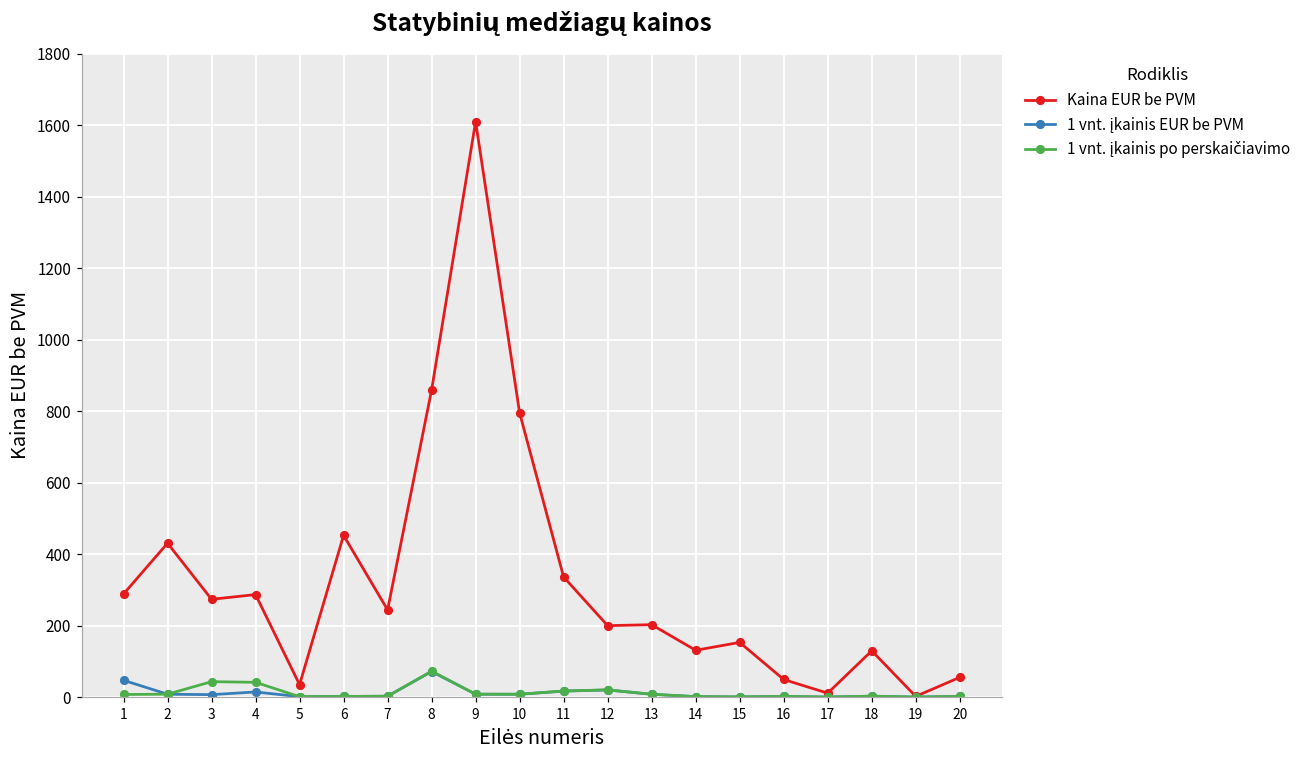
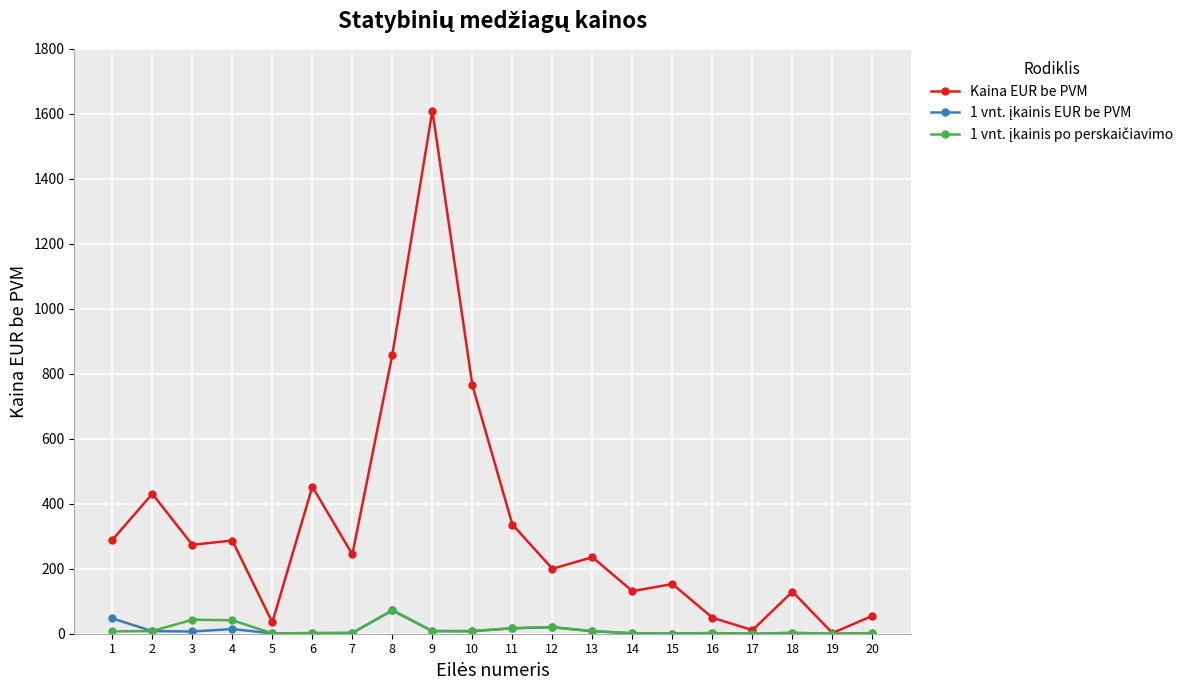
  {
    "Kaina EUR be PVM": {
      "1": 290,
      "2": 430,
      "3": 270,
      "4": 290,
      "5": 30,
      "6": 450,
      "7": 240,
      "8": 860,
      "9": 1610,
-     "10": 800,
+     "10": 760,
      "11": 340,
      "12": 200,
-     "13": 200,
+     "13": 240,
      "14": 130,
      "15": 150,
      "16": 50,
      "17": 10,
      "18": 130,
      "20": 60
    },
    "1 vnt. įkainis EUR be PVM": {
      "1": 50,
      "3": 10,
      "4": 10
    },
    "1 vnt. įkainis po perskaičiavimo": {
      "1": 10,
      "3": 40,
      "4": 40
    }
  }
